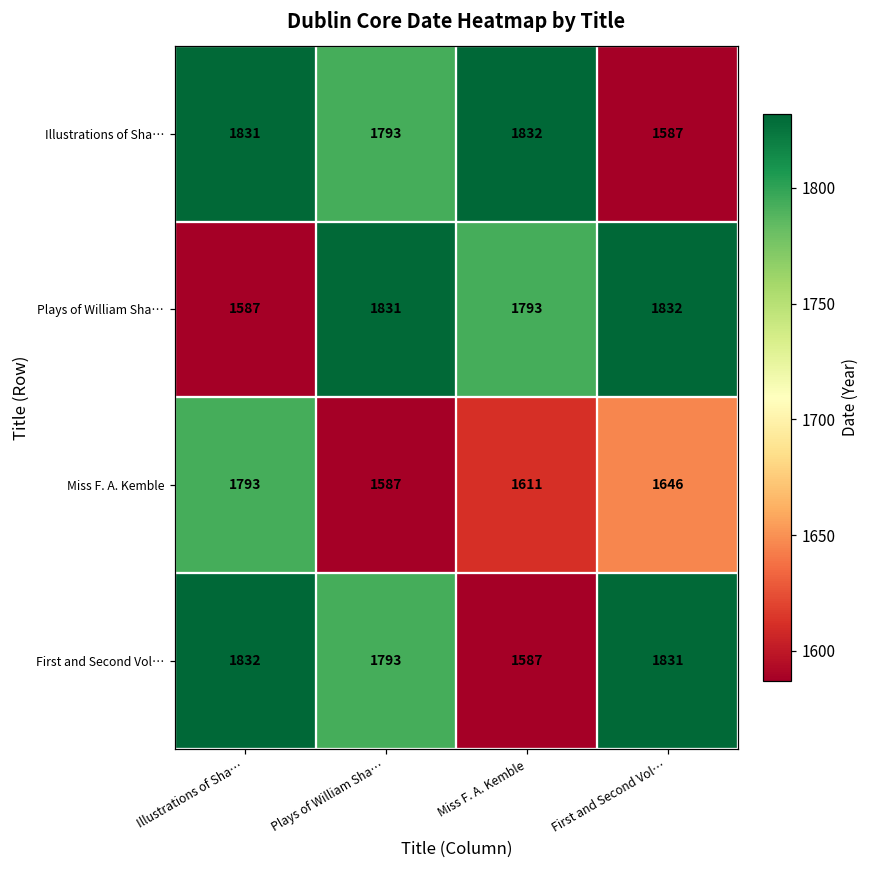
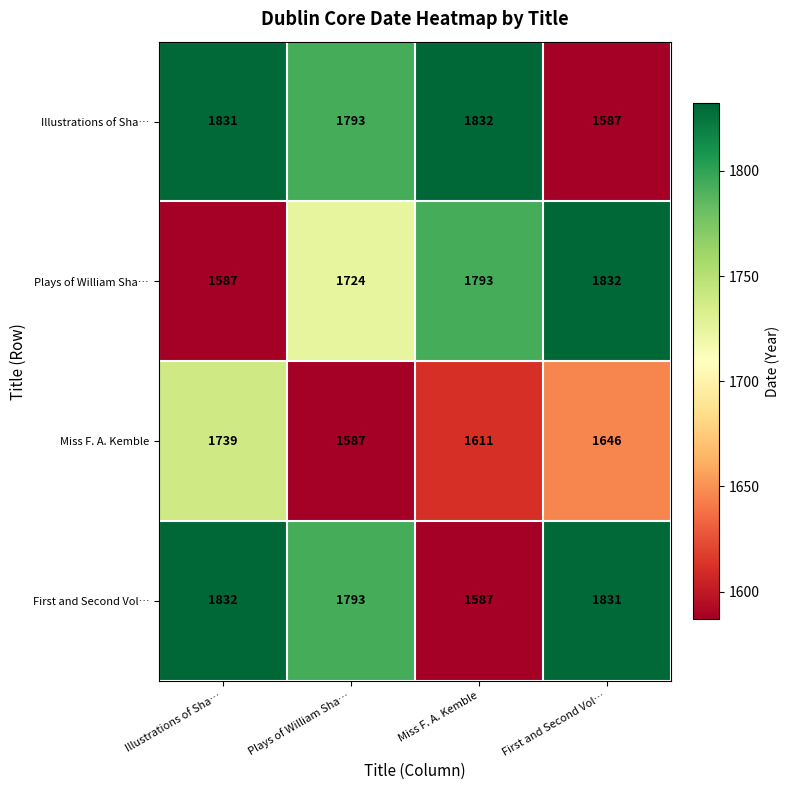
  {
    "Illustrations of Sha…": {
      "Illustrations of Sha…": 1831,
      "Plays of William Sha…": 1793,
      "Miss F. A. Kemble": 1832,
      "First and Second Vol…": 1587
    },
    "Plays of William Sha…": {
      "Illustrations of Sha…": 1587,
-     "Plays of William Sha…": 1831,
+     "Plays of William Sha…": 1724,
      "Miss F. A. Kemble": 1793,
      "First and Second Vol…": 1832
    },
    "Miss F. A. Kemble": {
-     "Illustrations of Sha…": 1793,
+     "Illustrations of Sha…": 1739,
      "Plays of William Sha…": 1587,
      "Miss F. A. Kemble": 1611,
      "First and Second Vol…": 1646
    },
    "First and Second Vol…": {
      "Illustrations of Sha…": 1832,
      "Plays of William Sha…": 1793,
      "Miss F. A. Kemble": 1587,
      "First and Second Vol…": 1831
    }
  }
